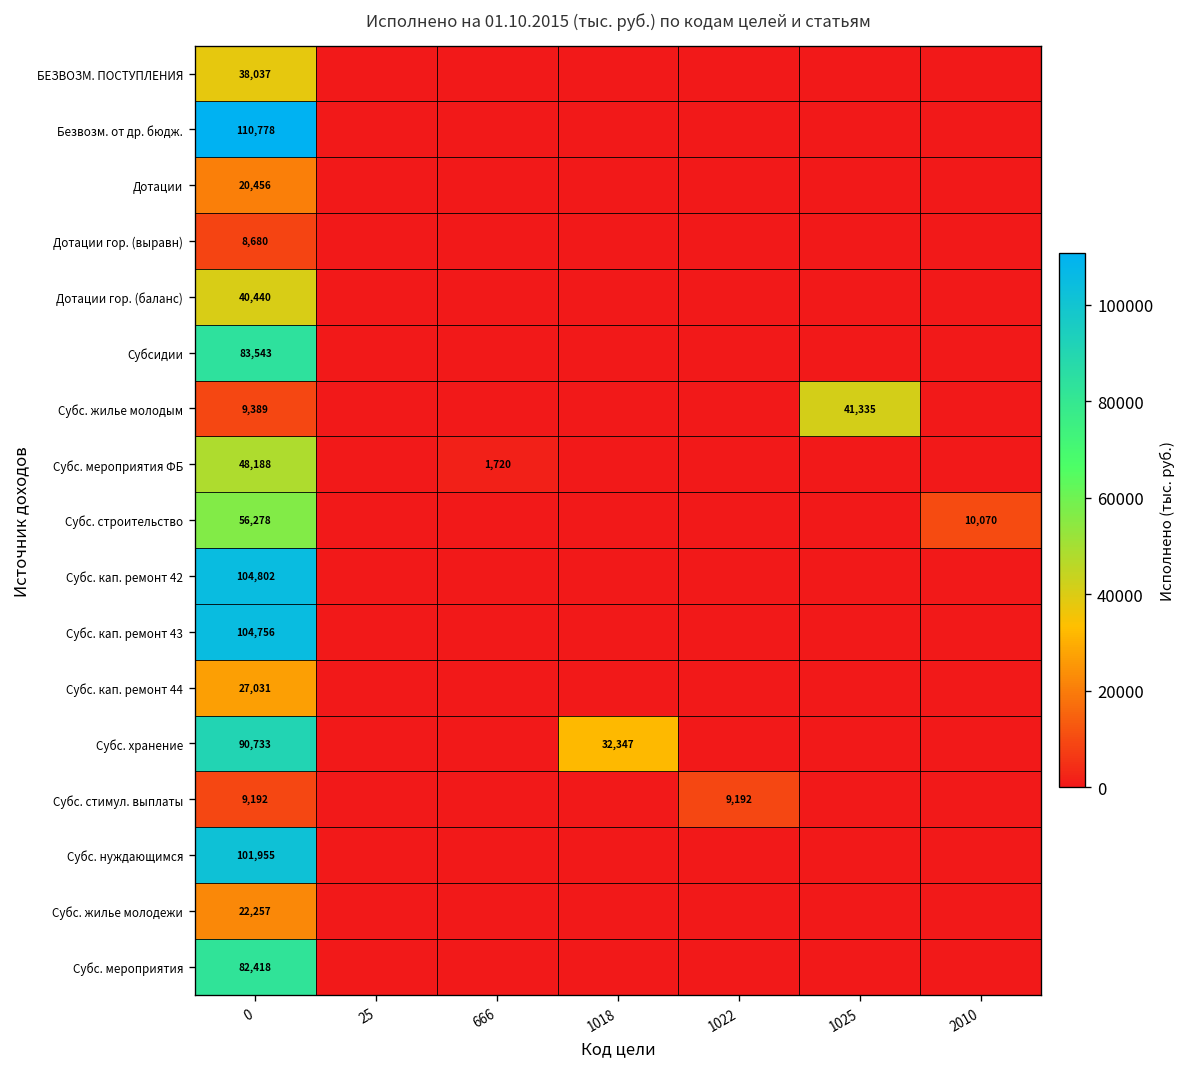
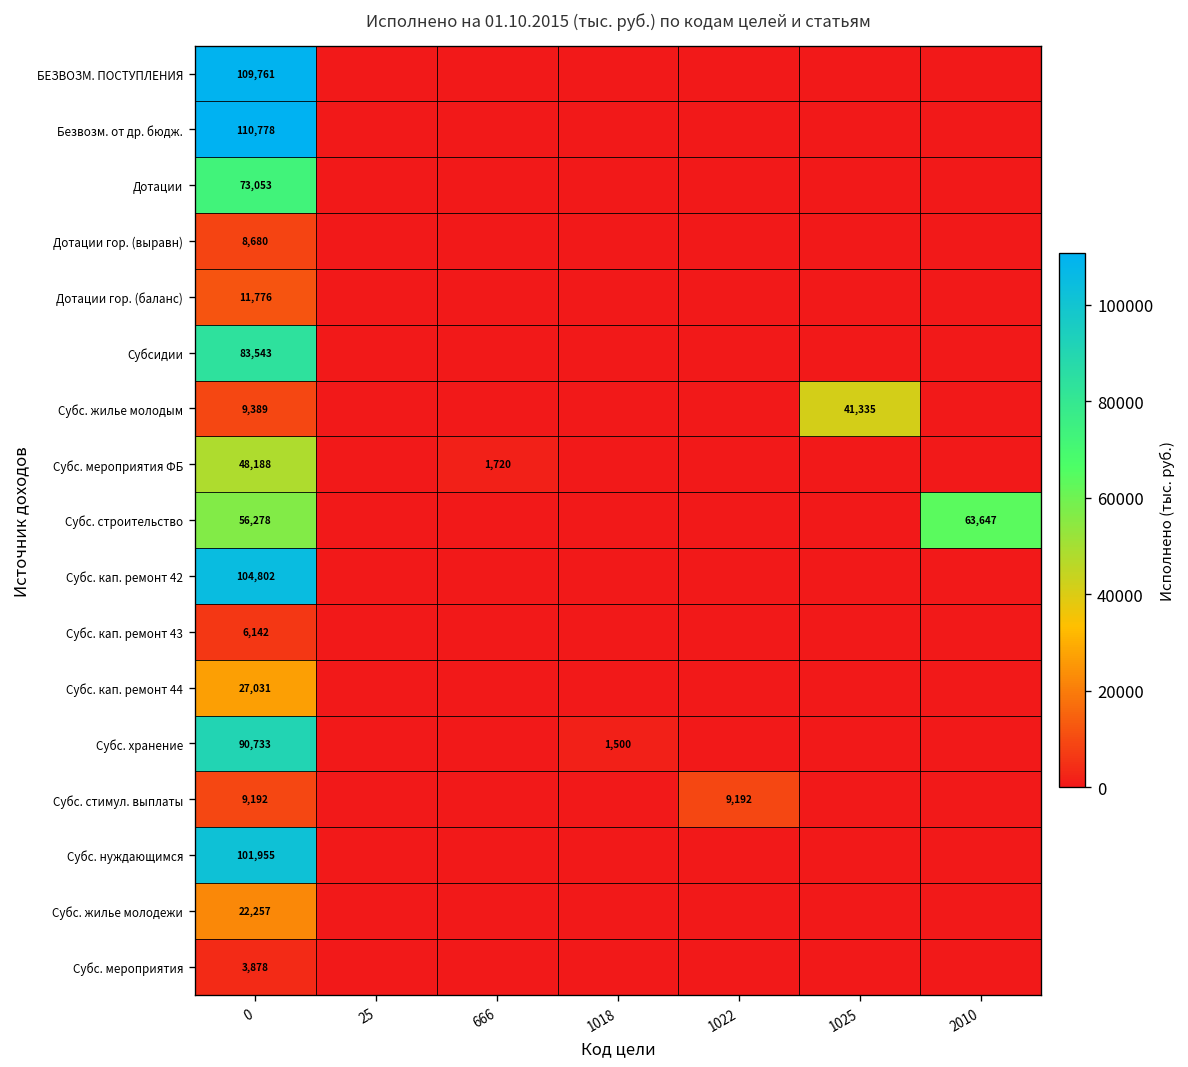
  {
    "БЕЗВОЗМ. ПОСТУПЛЕНИЯ": {
-     "0": "38,037"
+     "0": "109,761"
    },
    "Безвозм. от др. бюдж.": {
      "0": "110,778"
    },
    "Дотации": {
-     "0": "20,456"
+     "0": "73,053"
    },
    "Дотации гор. (выравн)": {
      "0": "8,680"
    },
    "Дотации гор. (баланс)": {
-     "0": "40,440"
+     "0": "11,776"
    },
    "Субсидии": {
      "0": "83,543"
    },
    "Субс. жилье молодым": {
      "0": "9,389",
      "1025": "41,335"
    },
    "Субс. мероприятия ФБ": {
      "0": "48,188",
      "666": "1,720"
    },
    "Субс. строительство": {
      "0": "56,278",
-     "2010": "10,070"
+     "2010": "63,647"
    },
    "Субс. кап. ремонт 42": {
      "0": "104,802"
    },
    "Субс. кап. ремонт 43": {
-     "0": "104,756"
+     "0": "6,142"
    },
    "Субс. кап. ремонт 44": {
      "0": "27,031"
    },
    "Субс. хранение": {
      "0": "90,733",
-     "1018": "32,347"
+     "1018": "1,500"
    },
    "Субс. стимул. выплаты": {
      "0": "9,192",
      "1022": "9,192"
    },
    "Субс. нуждающимся": {
      "0": "101,955"
    },
    "Субс. жилье молодежи": {
      "0": "22,257"
    },
    "Субс. мероприятия": {
-     "0": "82,418"
+     "0": "3,878"
    }
  }
